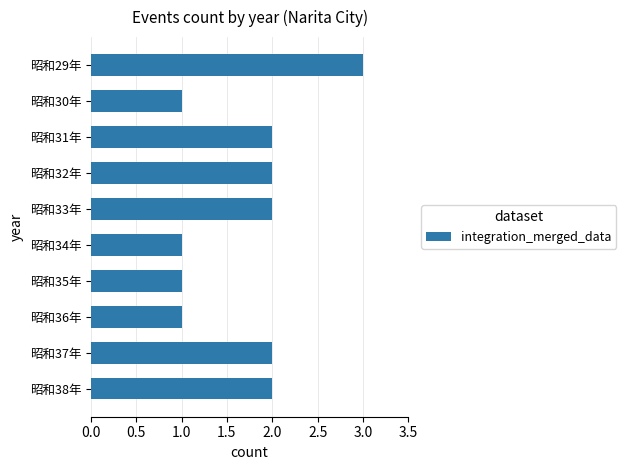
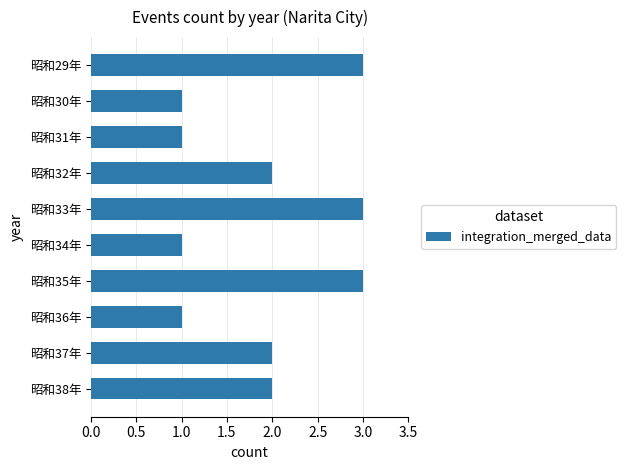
  {
    "昭和29年": 3,
    "昭和30年": 1,
-   "昭和31年": 2,
+   "昭和31年": 1,
    "昭和32年": 2,
-   "昭和33年": 2,
+   "昭和33年": 3,
    "昭和34年": 1,
-   "昭和35年": 1,
+   "昭和35年": 3,
    "昭和36年": 1,
    "昭和37年": 2,
    "昭和38年": 2
  }
